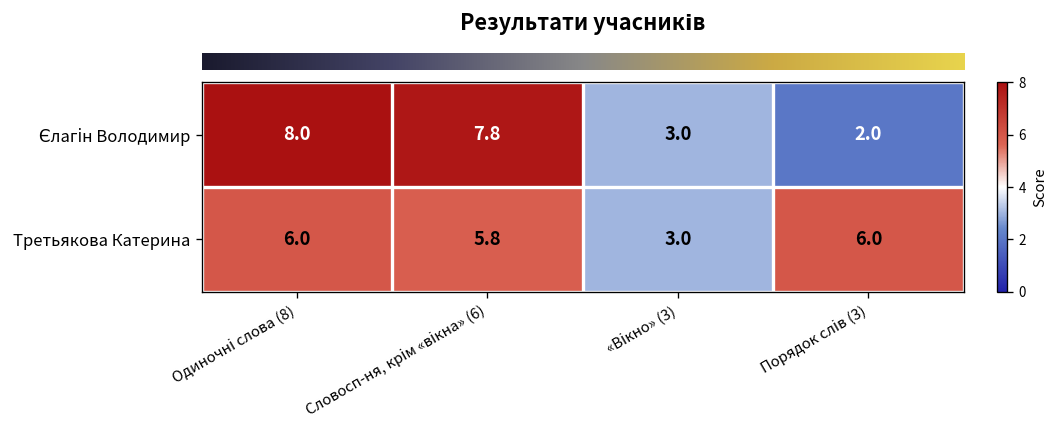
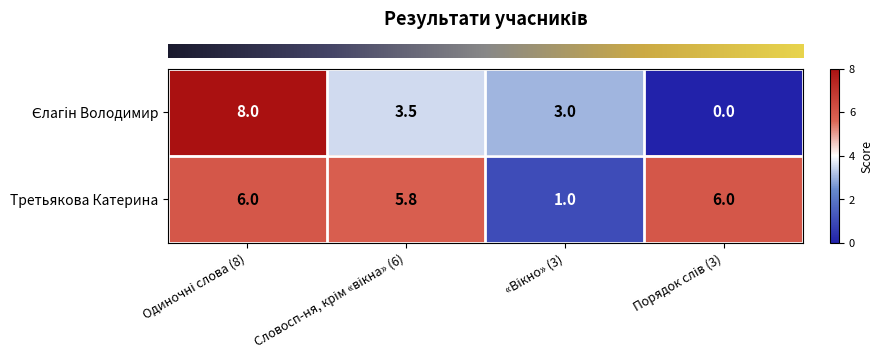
  {
    "Єлагін Володимир": {
      "Одиночні слова (8)": 8.0,
-     "Словосп-ня, крім «вікна» (6)": 7.8,
+     "Словосп-ня, крім «вікна» (6)": 3.5,
      "«Вікно» (3)": 3.0,
-     "Порядок слів (3)": 2.0
+     "Порядок слів (3)": 0.0
    },
    "Третьякова Катерина": {
      "Одиночні слова (8)": 6.0,
      "Словосп-ня, крім «вікна» (6)": 5.8,
-     "«Вікно» (3)": 3.0,
+     "«Вікно» (3)": 1.0,
      "Порядок слів (3)": 6.0
    }
  }
